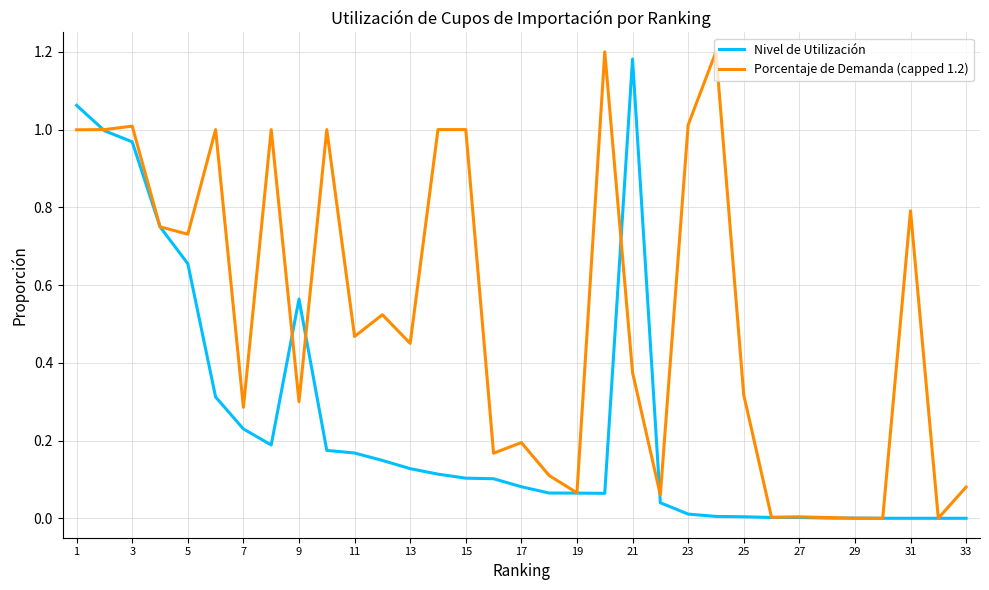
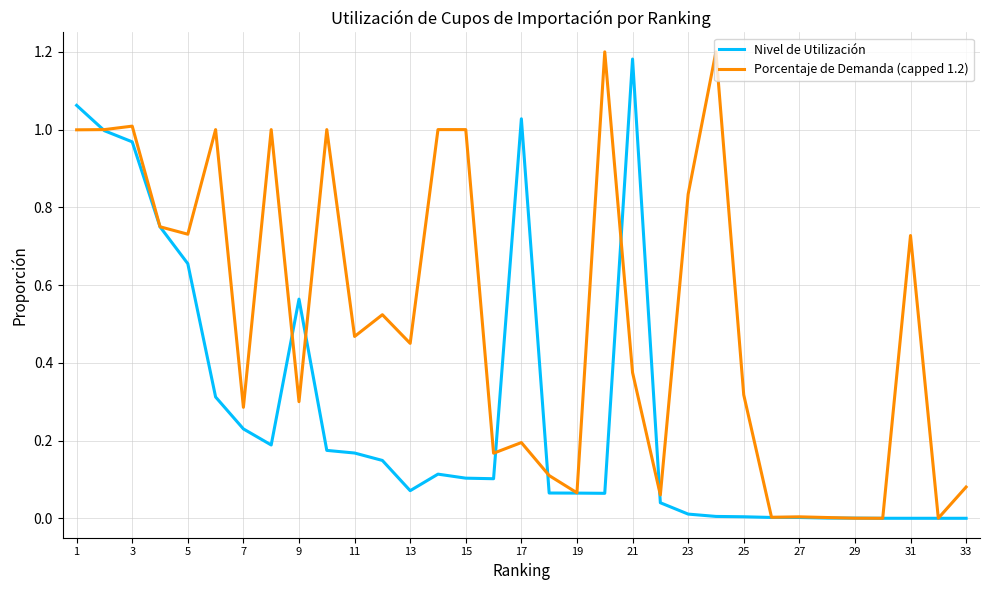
  {
    "Nivel de Utilización": {
      "1": 1.06,
      "3": 0.97,
      "5": 0.66,
      "7": 0.23,
      "9": 0.56,
      "11": 0.17,
-     "13": 0.13,
+     "13": 0.07,
      "15": 0.10,
-     "17": 0.08,
+     "17": 1.03,
      "21": 1.18,
      "23": 0.01,
      "25": 0.00,
      "31": 0.00,
      "33": 0.00
    },
    "Porcentaje de Demanda (capped 1.2)": {
      "1": 1.00,
      "3": 1.01,
      "5": 0.73,
      "7": 0.29,
      "9": 0.30,
      "11": 0.47,
      "13": 0.45,
      "15": 1.00,
      "17": 0.19,
      "21": 0.38,
-     "23": 1.01,
+     "23": 0.83,
      "25": 0.32,
-     "31": 0.79,
+     "31": 0.73,
      "33": 0.08
    }
  }
